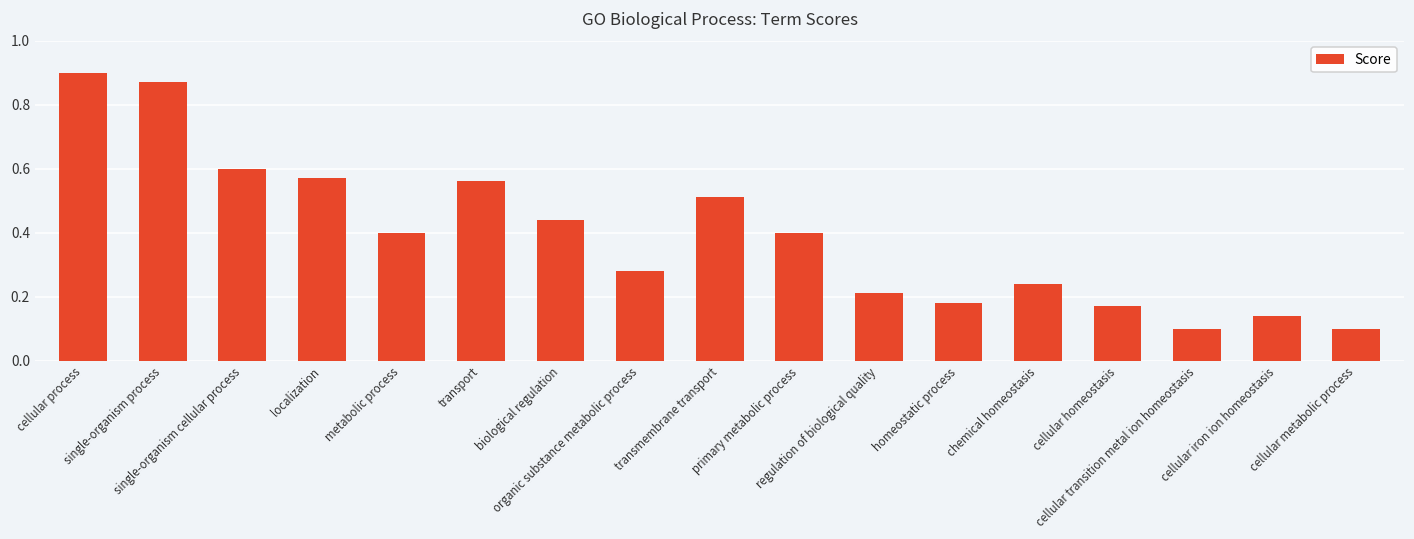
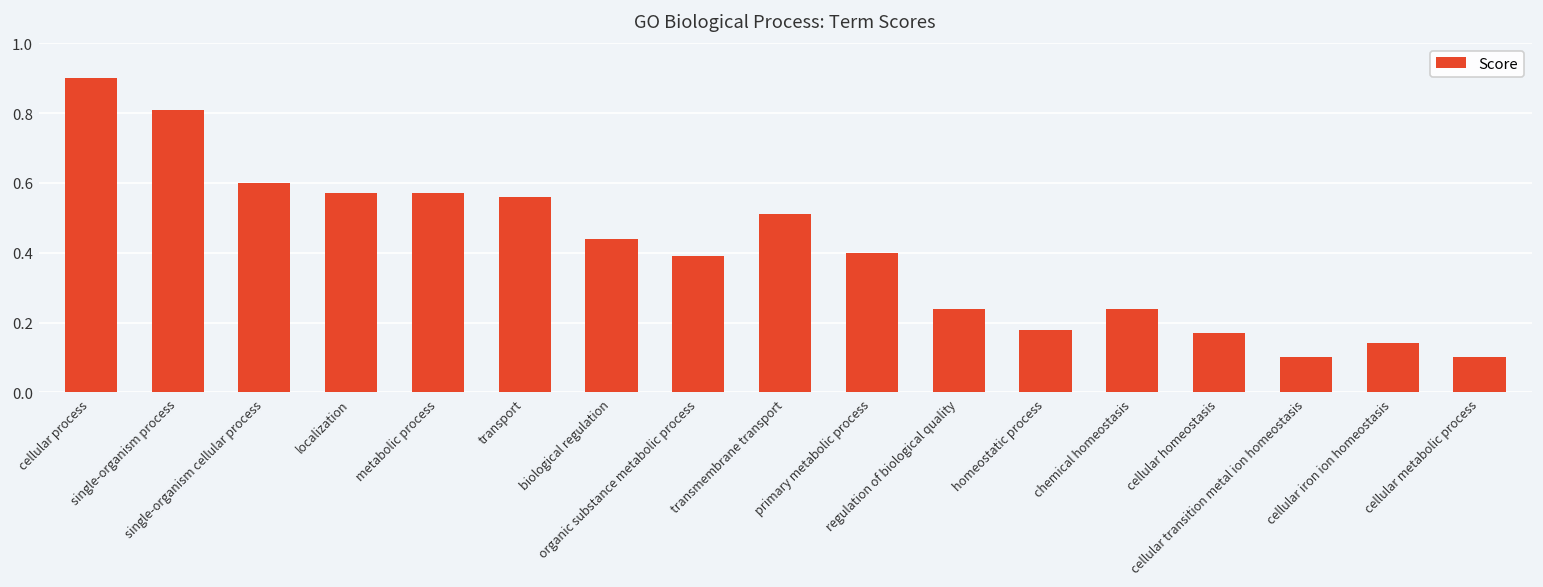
  {
    "cellular process": 0.90,
-   "single-organism process": 0.87,
+   "single-organism process": 0.81,
    "single-organism cellular process": 0.60,
    "localization": 0.57,
-   "metabolic process": 0.40,
+   "metabolic process": 0.57,
    "transport": 0.56,
    "biological regulation": 0.44,
-   "organic substance metabolic process": 0.28,
+   "organic substance metabolic process": 0.39,
    "transmembrane transport": 0.51,
    "primary metabolic process": 0.40,
-   "regulation of biological quality": 0.21,
+   "regulation of biological quality": 0.24,
    "homeostatic process": 0.18,
    "chemical homeostasis": 0.24,
    "cellular homeostasis": 0.17,
    "cellular transition metal ion homeostasis": 0.10,
    "cellular iron ion homeostasis": 0.14,
    "cellular metabolic process": 0.10
  }
